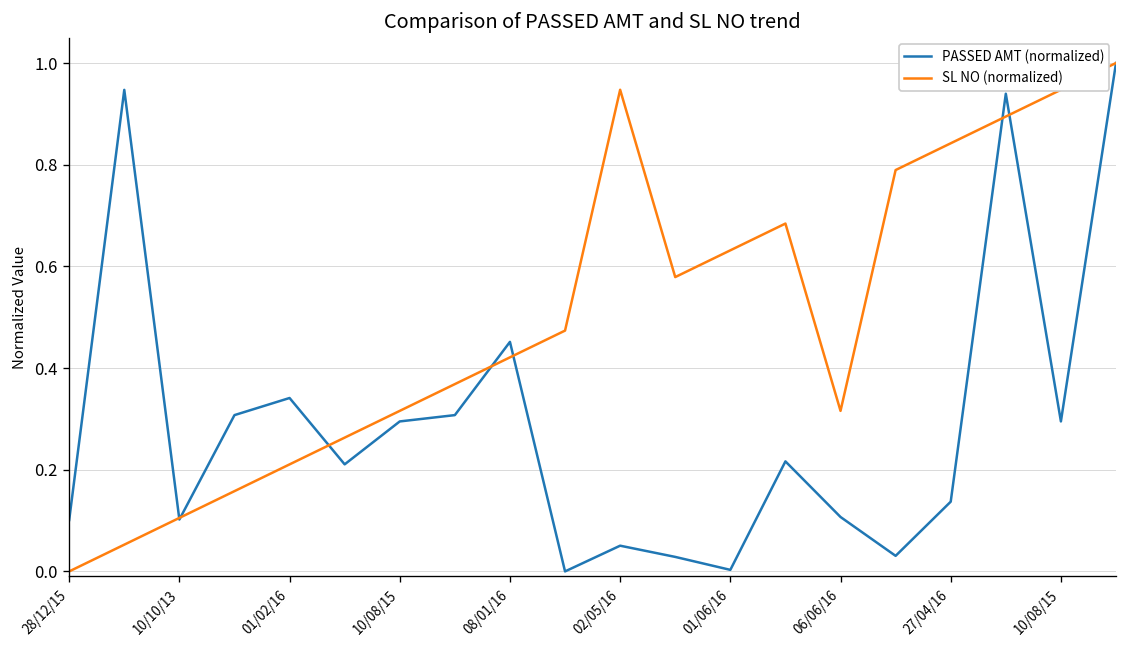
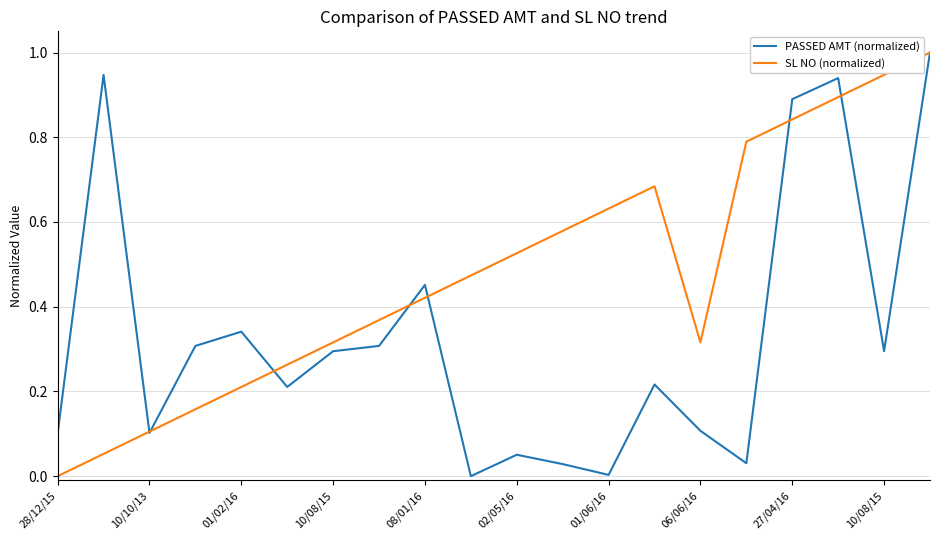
  {
    "PASSED AMT (normalized)": {
      "28/12/15": 0.10,
      "01/02/16": 0.34,
      "08/01/16": 0.45,
      "02/05/16": 0.05,
      "06/06/16": 0.11,
-     "27/04/16": 0.14
+     "27/04/16": 0.89
    },
    "SL NO (normalized)": {
      "28/12/15": 0.00,
      "01/02/16": 0.21,
      "08/01/16": 0.42,
-     "02/05/16": 0.95,
+     "02/05/16": 0.53,
      "06/06/16": 0.32,
      "27/04/16": 0.84
    }
  }
